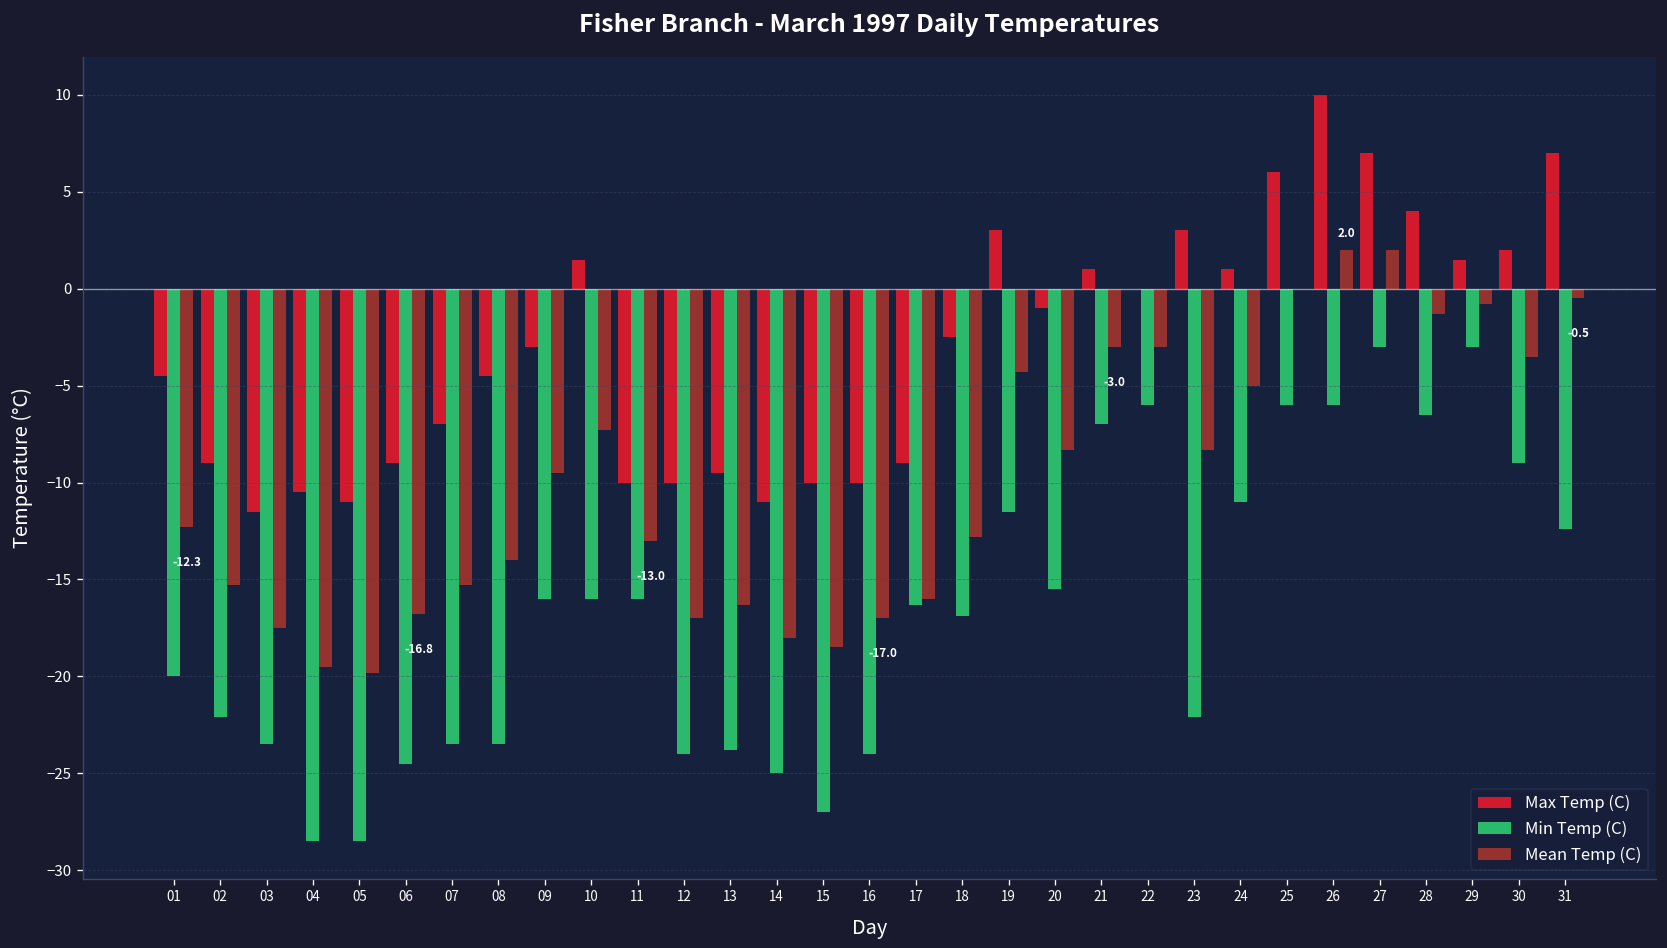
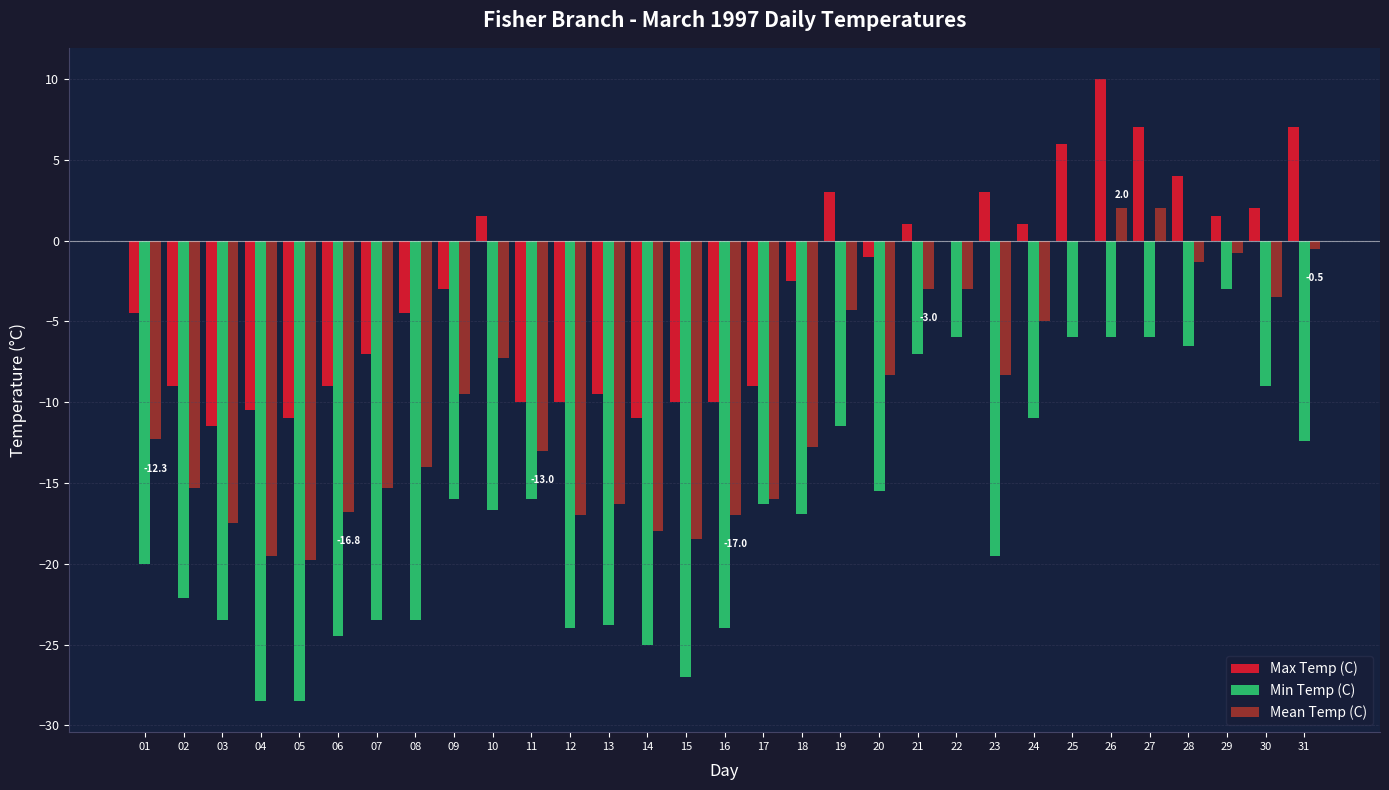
  {
    "Min Temp (C)": {
      "01": -20.0,
      "02": -22.1,
      "03": -23.5,
      "04": -28.5,
      "05": -28.5,
      "06": -24.5,
      "07": -23.5,
      "08": -23.5,
      "09": -16.0,
-     "10": -16.0,
+     "10": -16.7,
      "12": -24.0,
      "13": -23.8,
      "14": -25.0,
      "15": -27.0,
      "16": -24.0,
      "17": -16.3,
      "18": -16.9,
      "19": -11.5,
      "20": -15.5,
      "21": -7.0,
-     "23": -22.1,
+     "23": -19.5,
      "24": -11.0,
      "25": -6.0,
      "26": -6.0,
-     "27": -3,
+     "27": -6,
      "28": -6.5,
      "29": -3.0,
      "30": -9.0,
      "31": -12.4
    }
  }
